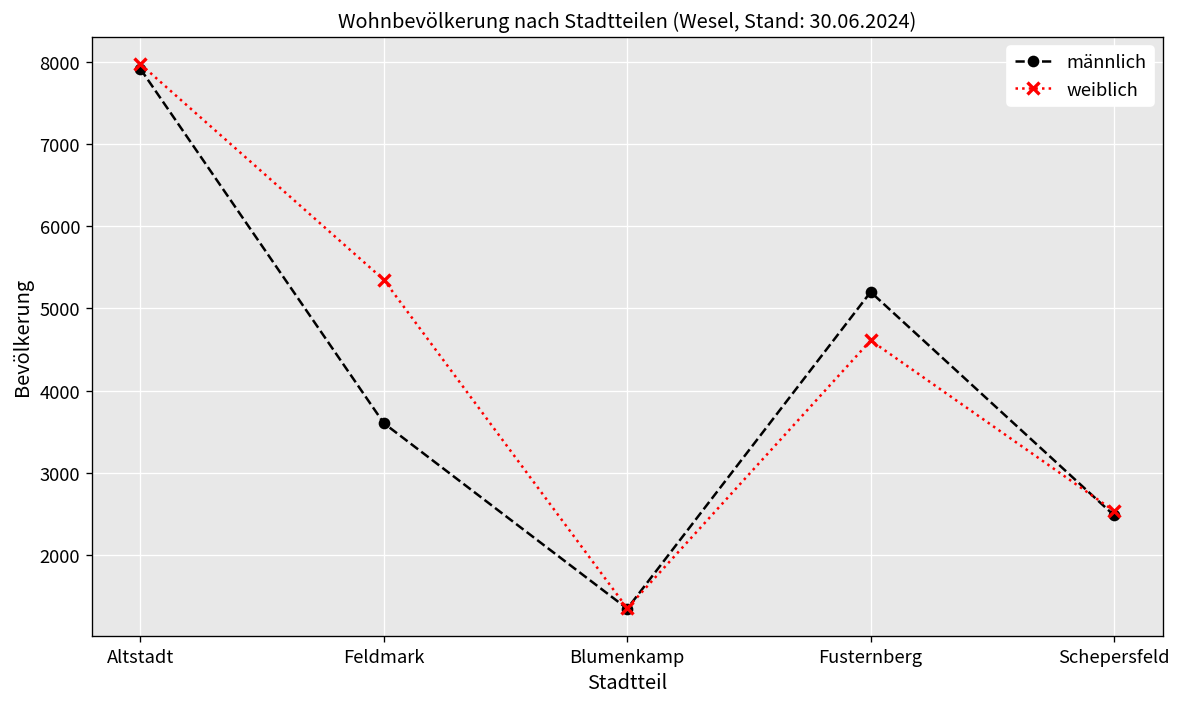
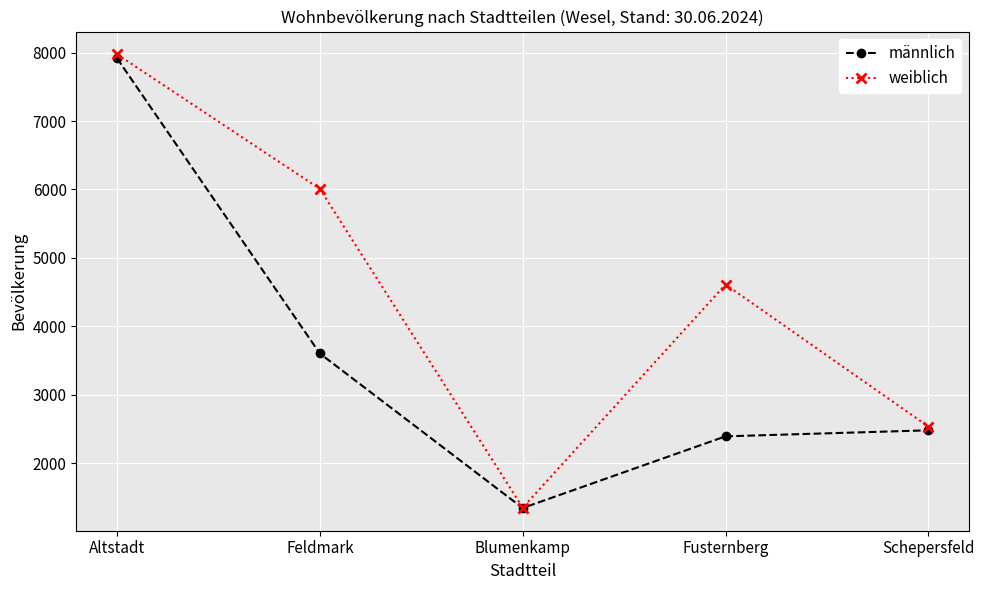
  {
    "männlich": {
      "Altstadt": 7900,
      "Feldmark": 3600,
-     "Fusternberg": 5200,
+     "Fusternberg": 2400,
      "Schepersfeld": 2500
    },
    "weiblich": {
      "Altstadt": 8000,
-     "Feldmark": 5300,
+     "Feldmark": 6000,
      "Fusternberg": 4600,
      "Schepersfeld": 2500
    }
  }
